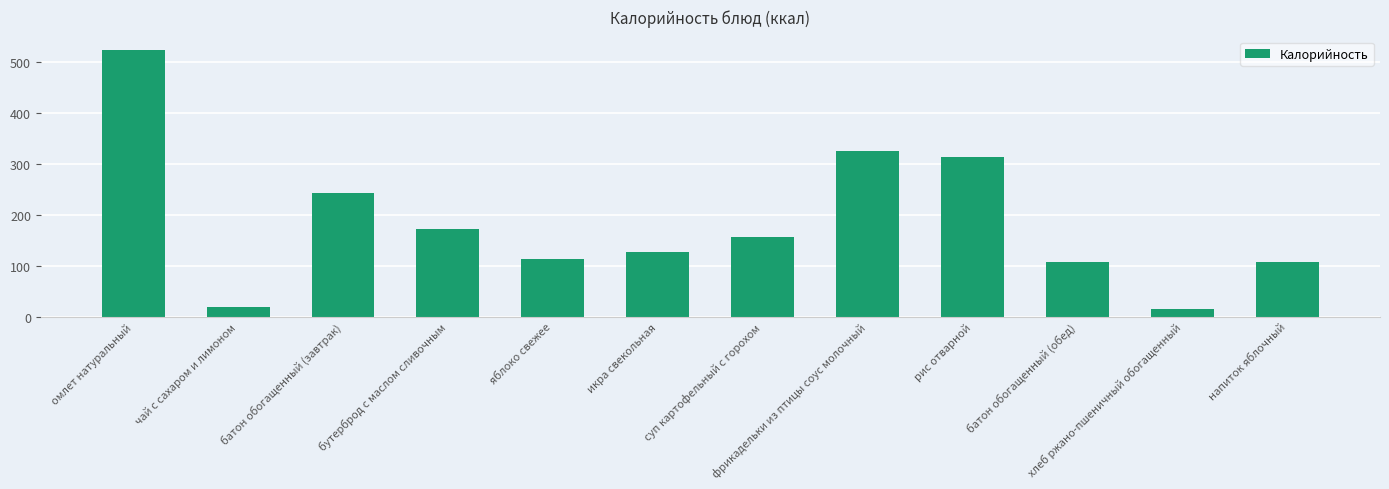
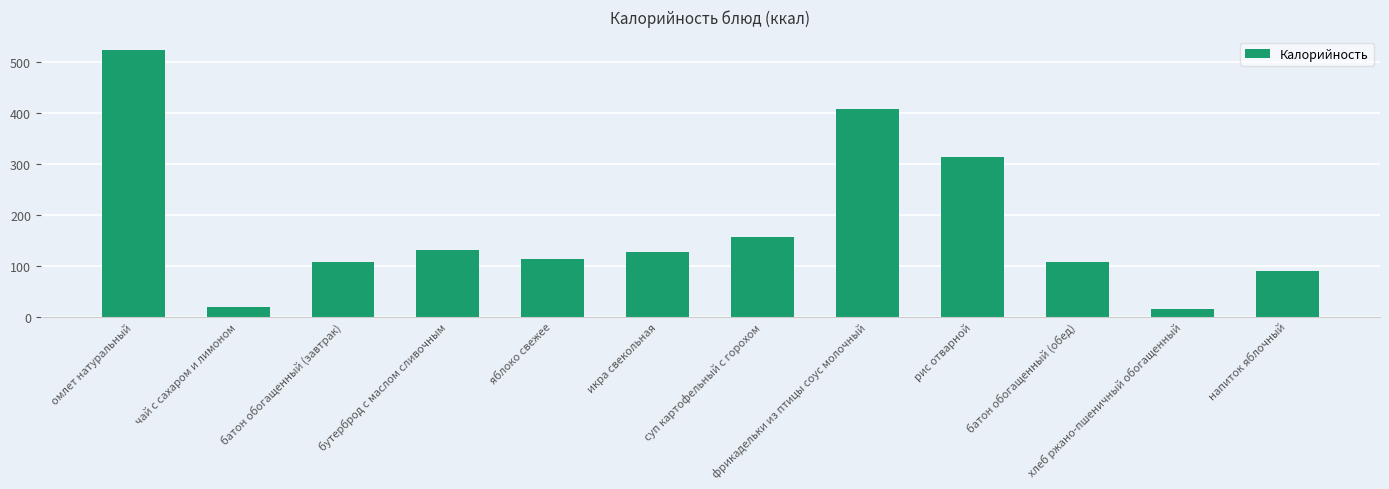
  {
    "омлет натуральный": 520,
    "чай с сахаром и лимоном": 20,
-   "батон обогащенный (завтрак)": 240,
-   "бутерброд с маслом сливочным": 170,
+   "батон обогащенный (завтрак)": 110,
+   "бутерброд с маслом сливочным": 130,
    "яблоко свежее": 110,
    "икра свекольная": 130,
    "суп картофельный с горохом": 160,
-   "фрикадельки из птицы соус молочный": 330,
+   "фрикадельки из птицы соус молочный": 410,
    "рис отварной": 310,
    "батон обогащенный (обед)": 110,
    "хлеб ржано-пшеничный обогащенный": 20,
-   "напиток яблочный": 110
+   "напиток яблочный": 90
  }
